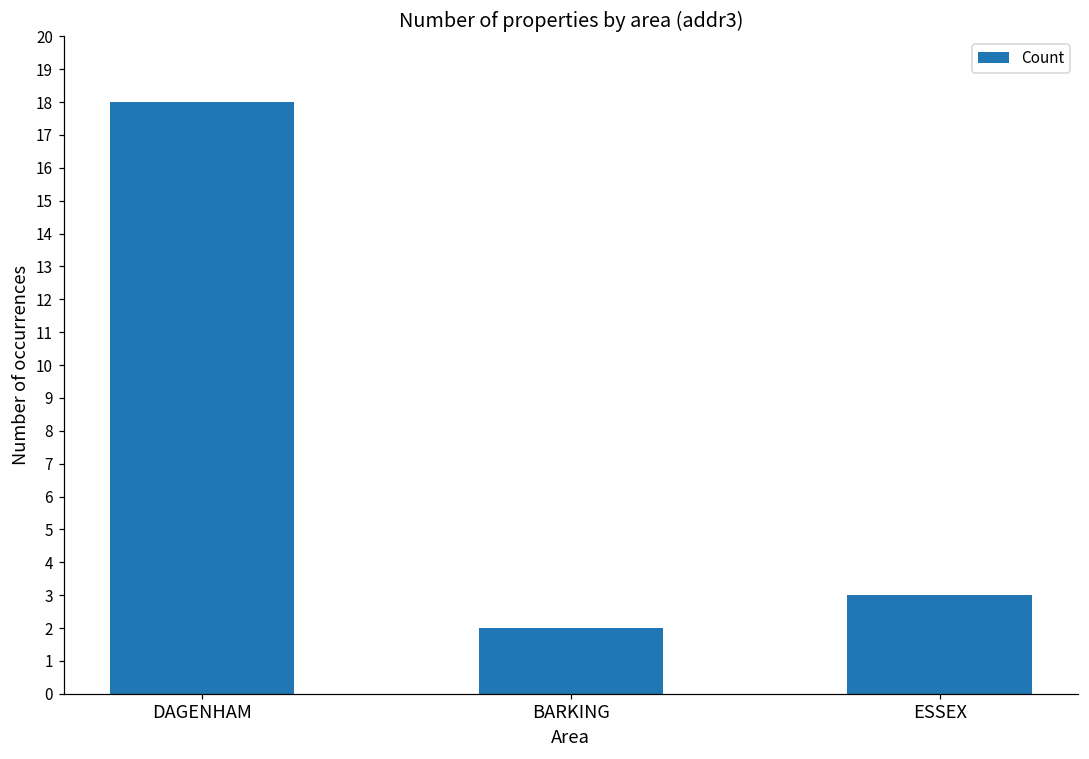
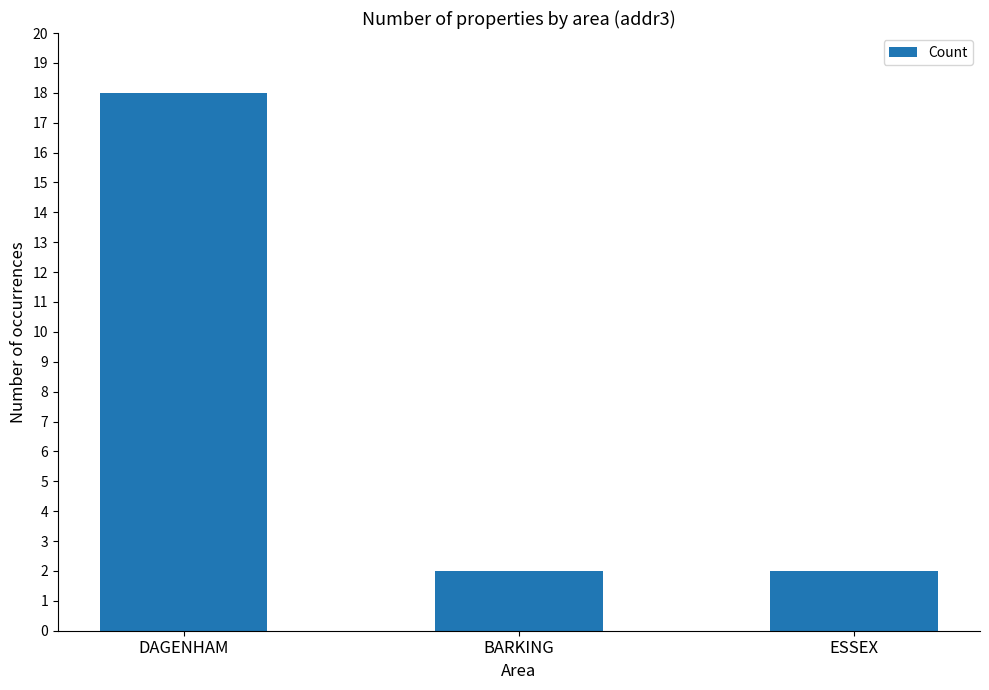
  {
    "DAGENHAM": 18,
    "BARKING": 2,
-   "ESSEX": 3
+   "ESSEX": 2
  }
